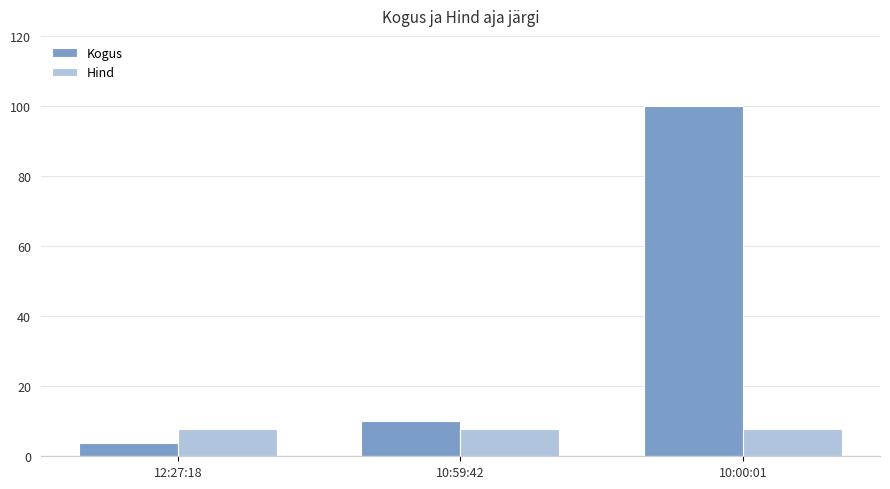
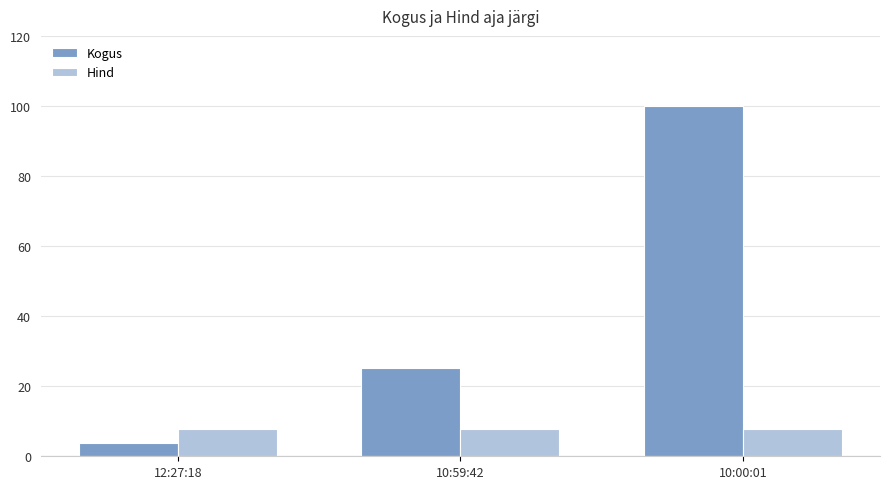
  {
    "Kogus": {
      "12:27:18": 4,
-     "10:59:42": 10,
+     "10:59:42": 25,
      "10:00:01": 100
    },
    "Hind": {
      "12:27:18": 8,
      "10:59:42": 8,
      "10:00:01": 8
    }
  }
